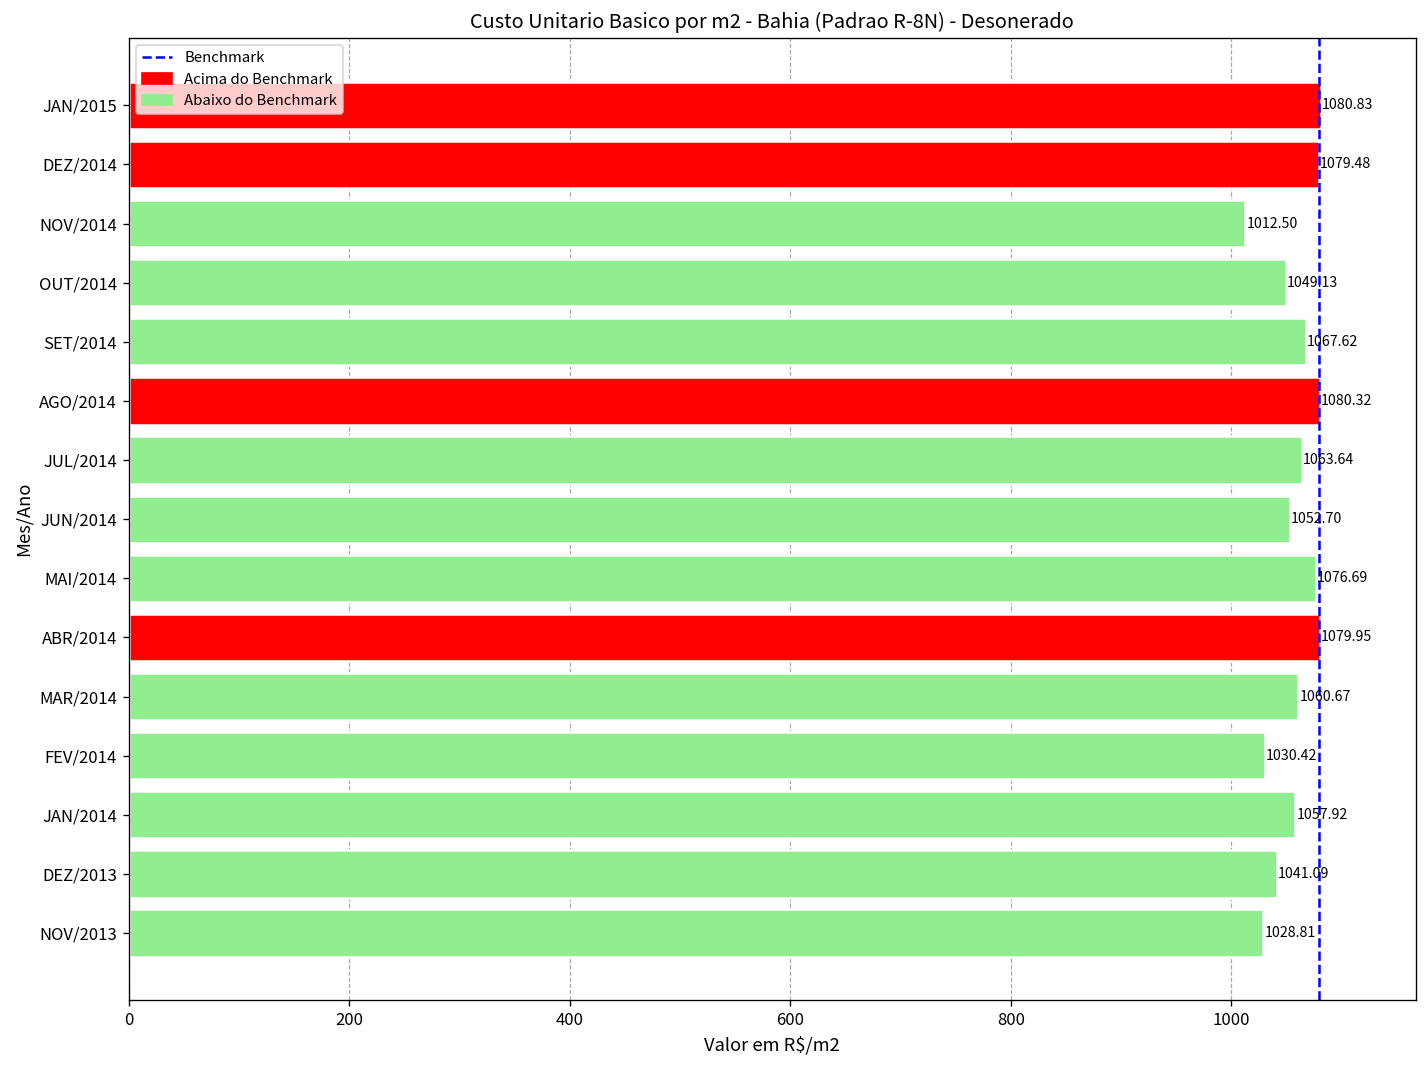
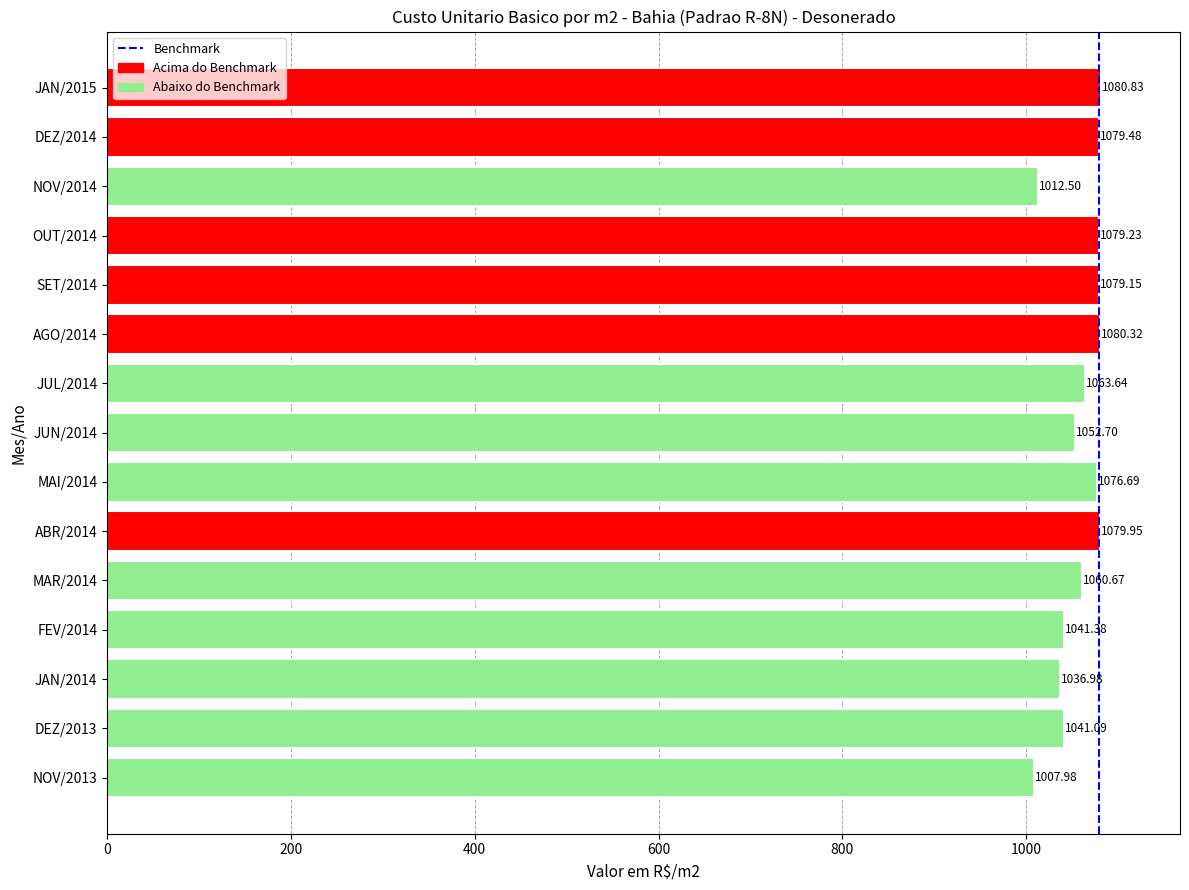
  {
    "JAN/2015": 1080.83,
    "DEZ/2014": 1079.48,
    "NOV/2014": 1012.50,
-   "OUT/2014": 1049.13,
-   "SET/2014": 1067.62,
+   "OUT/2014": 1079.23,
+   "SET/2014": 1079.15,
    "AGO/2014": 1080.32,
    "JUL/2014": 1063.64,
    "JUN/2014": 1052.70,
    "MAI/2014": 1076.69,
    "ABR/2014": 1079.95,
    "MAR/2014": 1060.67,
-   "FEV/2014": 1030.42,
-   "JAN/2014": 1057.92,
+   "FEV/2014": 1041.38,
+   "JAN/2014": 1036.98,
    "DEZ/2013": 1041.09,
-   "NOV/2013": 1028.81
+   "NOV/2013": 1007.98
  }
